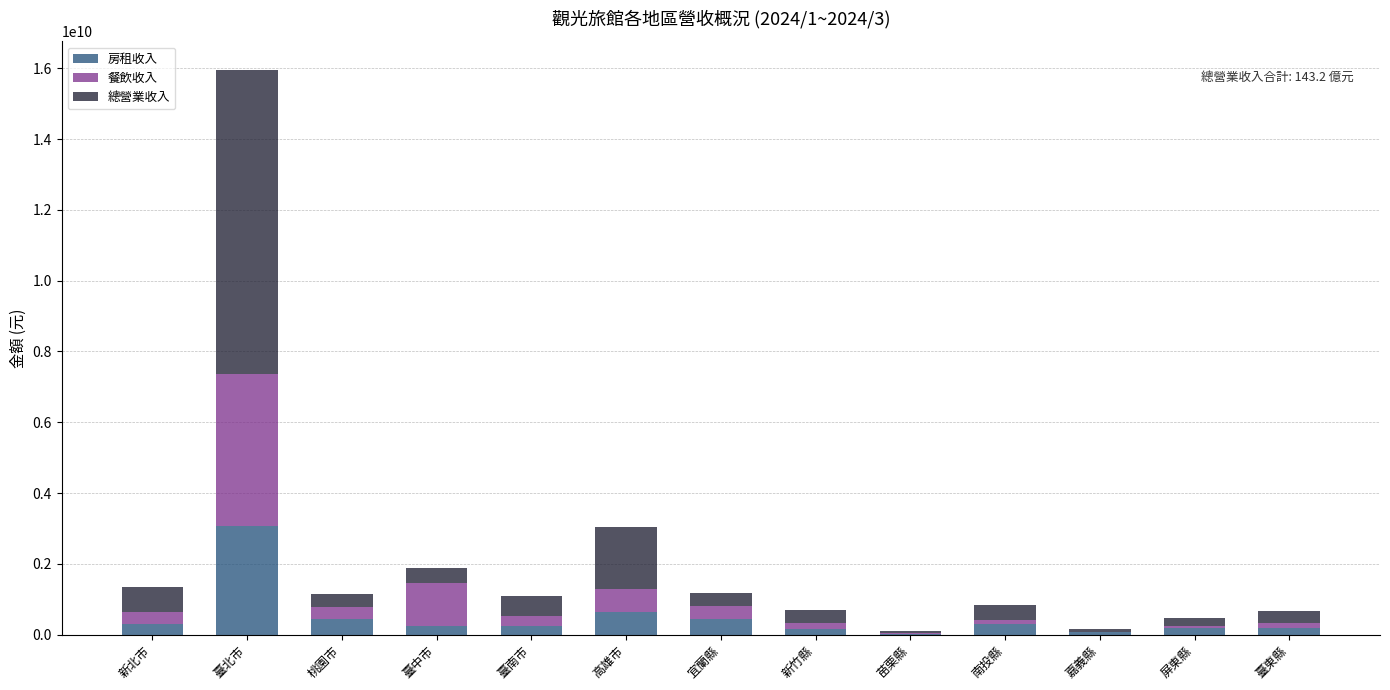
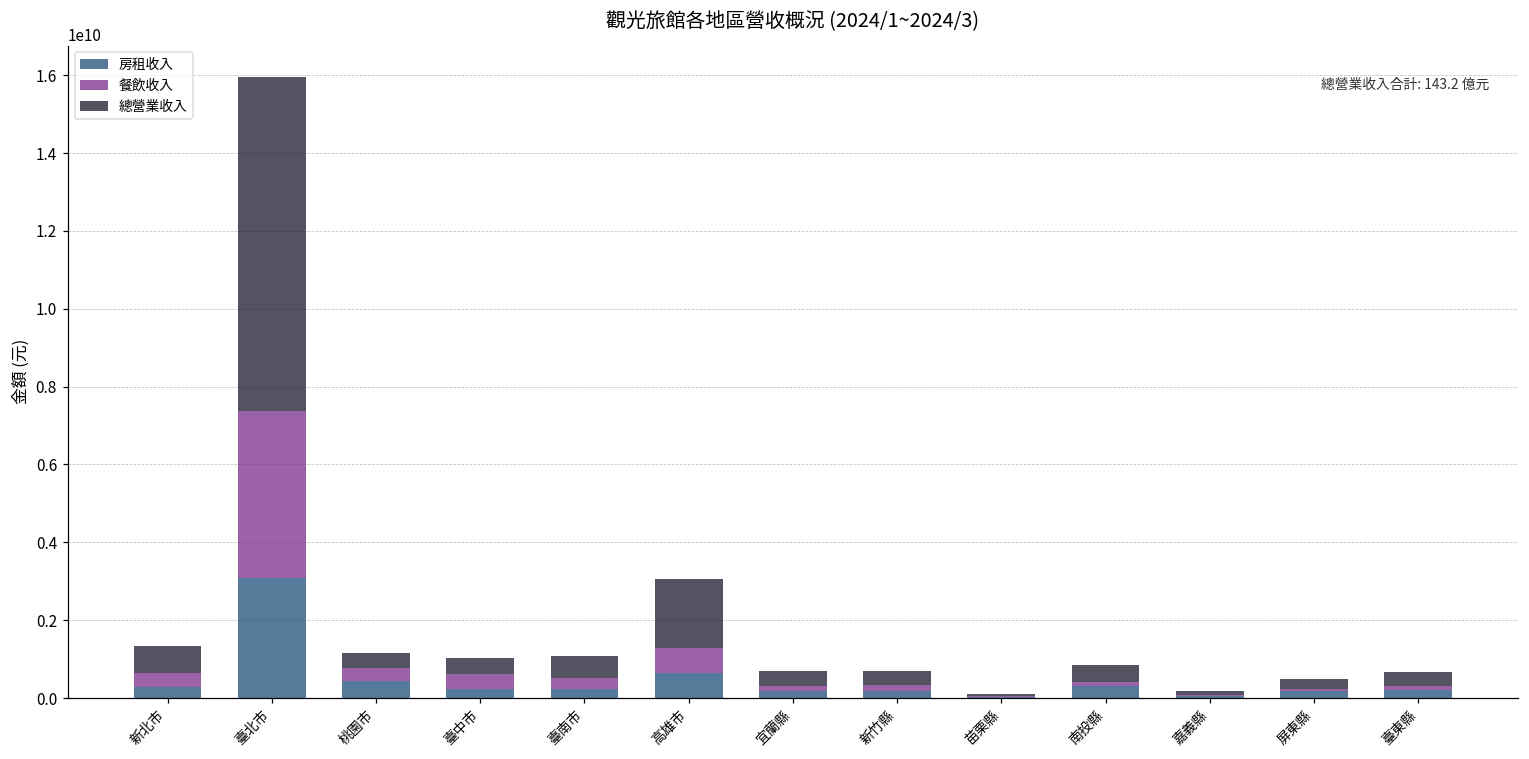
  {
    "房租收入": {
      "新北市": 300000000,
      "臺北市": 3100000000,
      "桃園市": 400000000,
      "臺中市": 200000000,
      "臺南市": 200000000,
      "高雄市": 600000000,
-     "宜蘭縣": 500000000,
+     "宜蘭縣": 200000000,
      "新竹縣": 200000000,
      "南投縣": 300000000,
      "屏東縣": 200000000,
      "臺東縣": 200000000
    },
    "餐飲收入": {
      "新北市": 300000000,
      "臺北市": 4300000000,
      "桃園市": 300000000,
-     "臺中市": 1200000000,
+     "臺中市": 400000000,
      "臺南市": 300000000,
      "高雄市": 600000000,
-     "宜蘭縣": 300000000,
+     "宜蘭縣": 100000000,
      "新竹縣": 200000000,
      "南投縣": 100000000,
      "臺東縣": 100000000
    },
    "總營業收入": {
      "新北市": 700000000,
      "臺北市": 8600000000,
      "桃園市": 400000000,
      "臺中市": 400000000,
      "臺南市": 600000000,
      "高雄市": 1800000000,
      "宜蘭縣": 400000000,
      "新竹縣": 400000000,
      "南投縣": 400000000,
      "嘉義縣": 100000000,
      "屏東縣": 200000000,
      "臺東縣": 300000000
    }
  }
